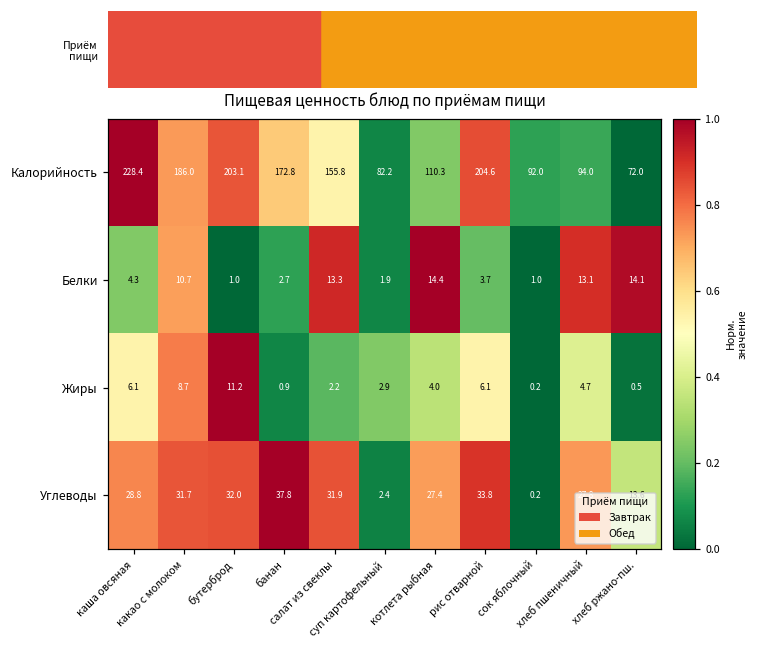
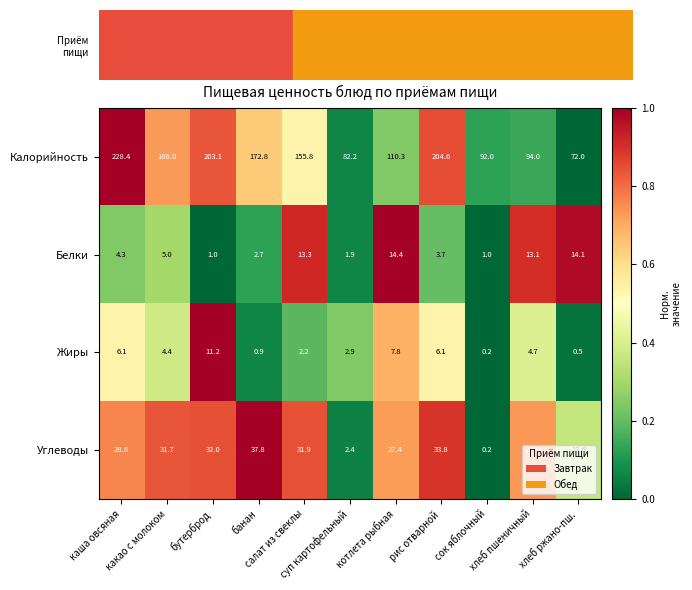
  {
    "Калорийность": {
      "каша овсяная": 228.4,
      "какао с молоком": 186.0,
      "бутерброд": 203.1,
      "банан": 172.8,
      "салат из свеклы": 155.8,
      "суп картофельный": 82.2,
      "котлета рыбная": 110.3,
      "рис отварной": 204.6,
      "сок яблочный": 92.0,
      "хлеб пшеничный": 94.0,
      "хлеб ржано-пш.": 72.0
    },
    "Белки": {
      "каша овсяная": 4.3,
-     "какао с молоком": 10.7,
+     "какао с молоком": 5.0,
      "бутерброд": 1.0,
      "банан": 2.7,
      "салат из свеклы": 13.3,
      "суп картофельный": 1.9,
      "котлета рыбная": 14.4,
      "рис отварной": 3.7,
      "сок яблочный": 1.0,
      "хлеб пшеничный": 13.1,
      "хлеб ржано-пш.": 14.1
    },
    "Жиры": {
      "каша овсяная": 6.1,
-     "какао с молоком": 8.7,
+     "какао с молоком": 4.4,
      "бутерброд": 11.2,
      "банан": 0.9,
      "салат из свеклы": 2.2,
      "суп картофельный": 2.9,
-     "котлета рыбная": 4.0,
+     "котлета рыбная": 7.8,
      "рис отварной": 6.1,
      "сок яблочный": 0.2,
      "хлеб пшеничный": 4.7,
      "хлеб ржано-пш.": 0.5
    },
    "Углеводы": {
      "каша овсяная": 28.8,
      "какао с молоком": 31.7,
      "бутерброд": 32.0,
      "банан": 37.8,
      "салат из свеклы": 31.9,
      "суп картофельный": 2.4,
      "котлета рыбная": 27.4,
      "рис отварной": 33.8,
      "сок яблочный": 0.2
    }
  }
